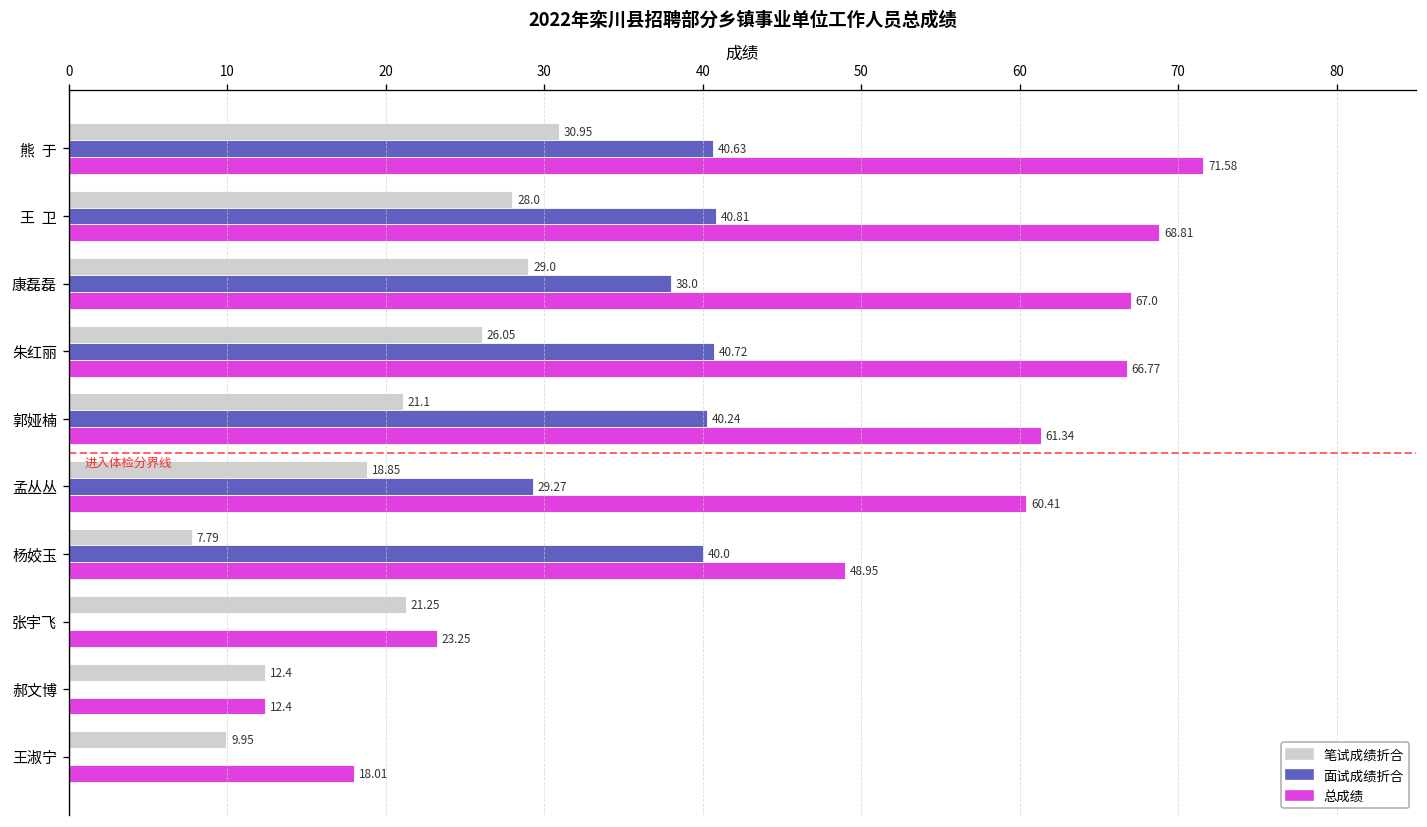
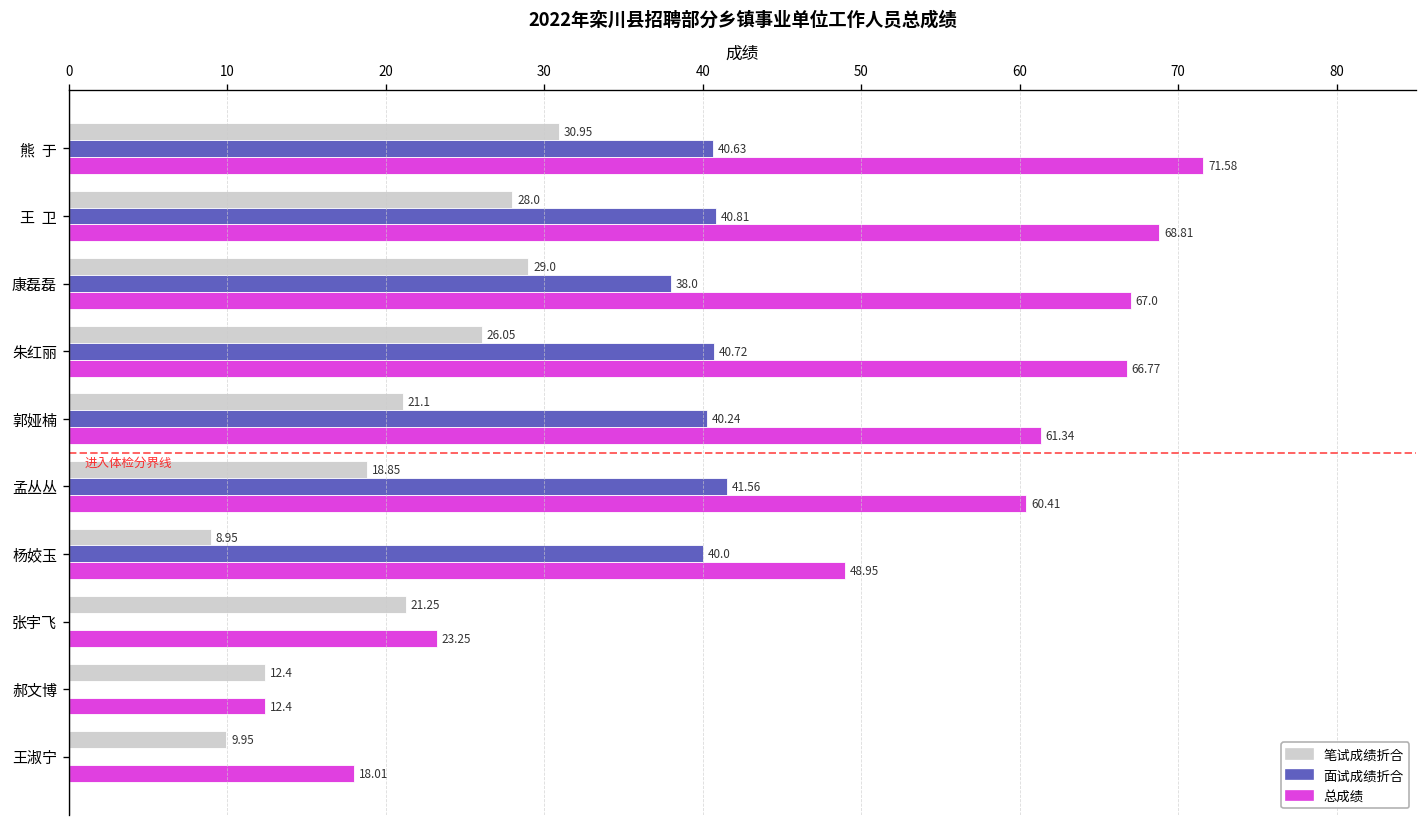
  {
    "笔试成绩折合": {
      "熊 于": 30.95,
      "王 卫": 28.0,
      "康磊磊": 29.0,
      "朱红丽": 26.05,
      "郭娅楠": 21.1,
      "孟丛丛": 18.85,
-     "杨姣玉": 7.79,
+     "杨姣玉": 8.95,
      "张宇飞": 21.25,
      "郝文博": 12.4,
      "王淑宁": 9.95
    },
    "面试成绩折合": {
      "熊 于": 40.63,
      "王 卫": 40.81,
      "康磊磊": 38.0,
      "朱红丽": 40.72,
      "郭娅楠": 40.24,
-     "孟丛丛": 29.27,
+     "孟丛丛": 41.56,
      "杨姣玉": 40.0
    },
    "总成绩": {
      "熊 于": 71.58,
      "王 卫": 68.81,
      "康磊磊": 67.0,
      "朱红丽": 66.77,
      "郭娅楠": 61.34,
      "孟丛丛": 60.41,
      "杨姣玉": 48.95,
      "张宇飞": 23.25,
      "郝文博": 12.4,
      "王淑宁": 18.01
    }
  }
